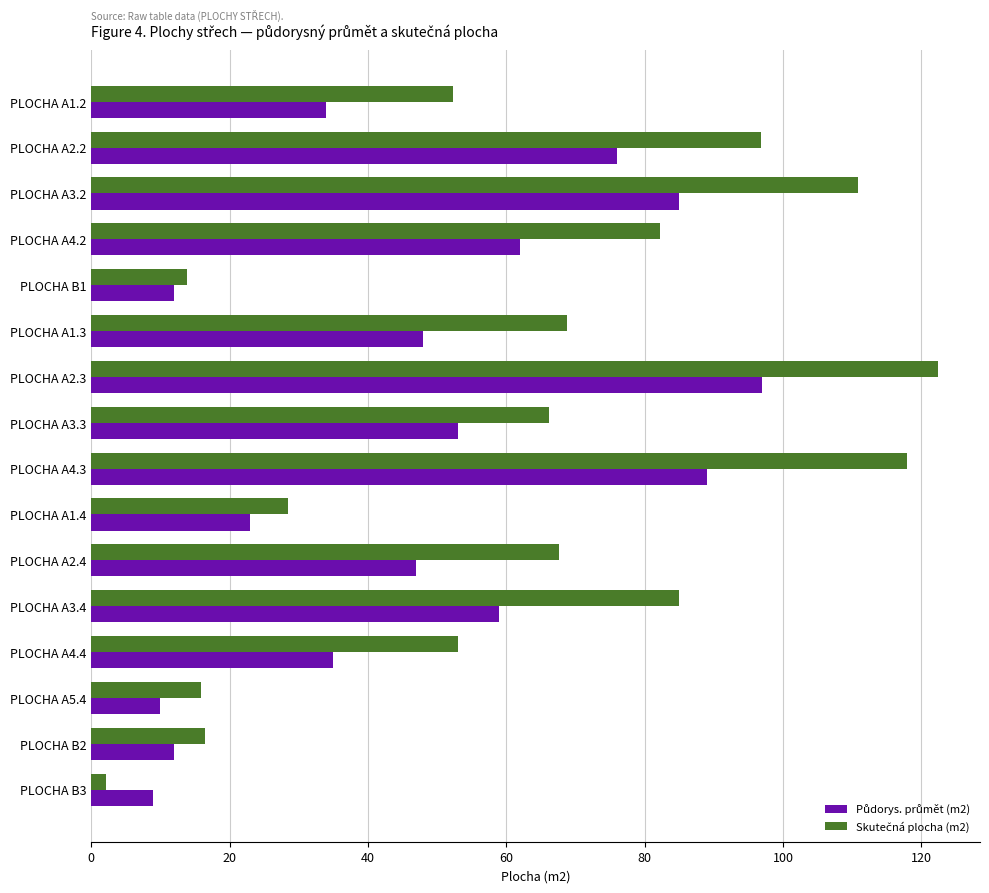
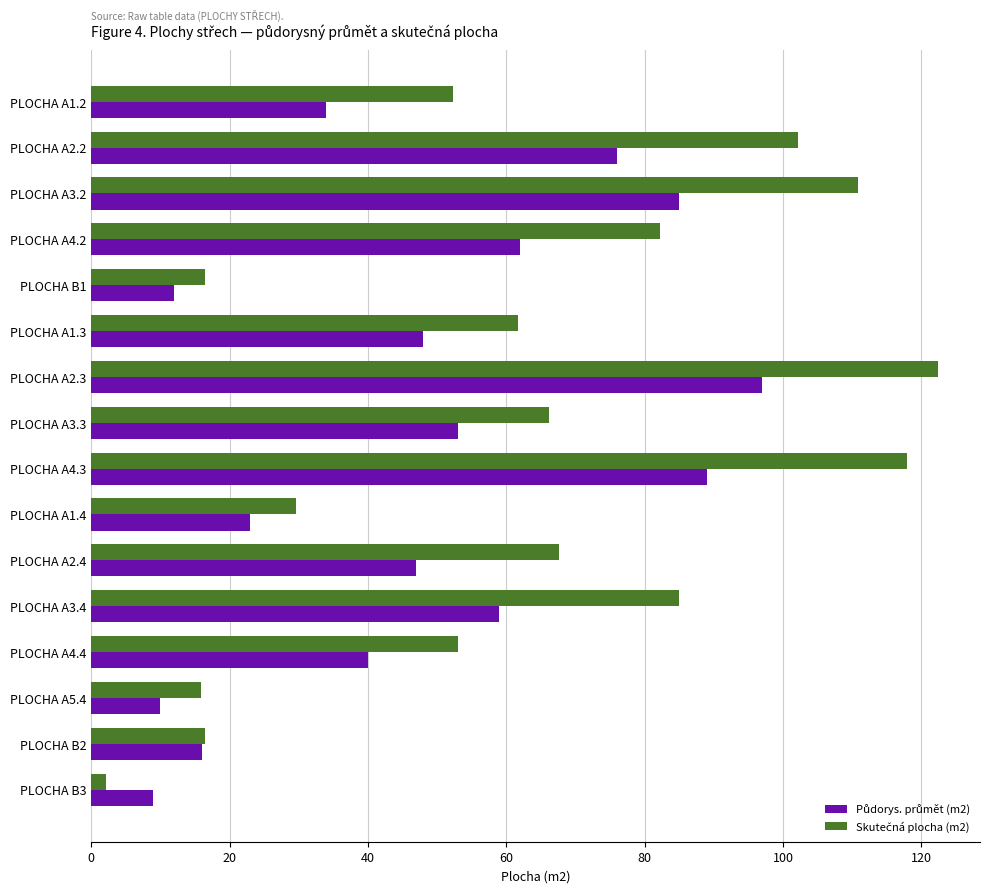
  {
    "Půdorys. průmět (m2)": {
      "PLOCHA A1.2": 34,
      "PLOCHA A2.2": 76,
      "PLOCHA A3.2": 85,
      "PLOCHA A4.2": 62,
      "PLOCHA B1": 12,
      "PLOCHA A1.3": 48,
      "PLOCHA A2.3": 97,
      "PLOCHA A3.3": 53,
      "PLOCHA A4.3": 89,
      "PLOCHA A1.4": 23,
      "PLOCHA A2.4": 47,
      "PLOCHA A3.4": 59,
-     "PLOCHA A4.4": 35,
+     "PLOCHA A4.4": 40,
      "PLOCHA A5.4": 10,
-     "PLOCHA B2": 12,
+     "PLOCHA B2": 16,
      "PLOCHA B3": 9
    },
    "Skutečná plocha (m2)": {
      "PLOCHA A1.2": 52,
-     "PLOCHA A2.2": 97,
+     "PLOCHA A2.2": 102,
      "PLOCHA A3.2": 111,
      "PLOCHA A4.2": 82,
-     "PLOCHA B1": 14,
-     "PLOCHA A1.3": 69,
+     "PLOCHA B1": 16,
+     "PLOCHA A1.3": 62,
      "PLOCHA A2.3": 122,
      "PLOCHA A3.3": 66,
      "PLOCHA A4.3": 118,
-     "PLOCHA A1.4": 28,
+     "PLOCHA A1.4": 30,
      "PLOCHA A2.4": 68,
      "PLOCHA A3.4": 85,
      "PLOCHA A4.4": 53,
      "PLOCHA A5.4": 16,
      "PLOCHA B2": 16,
      "PLOCHA B3": 2
    }
  }
